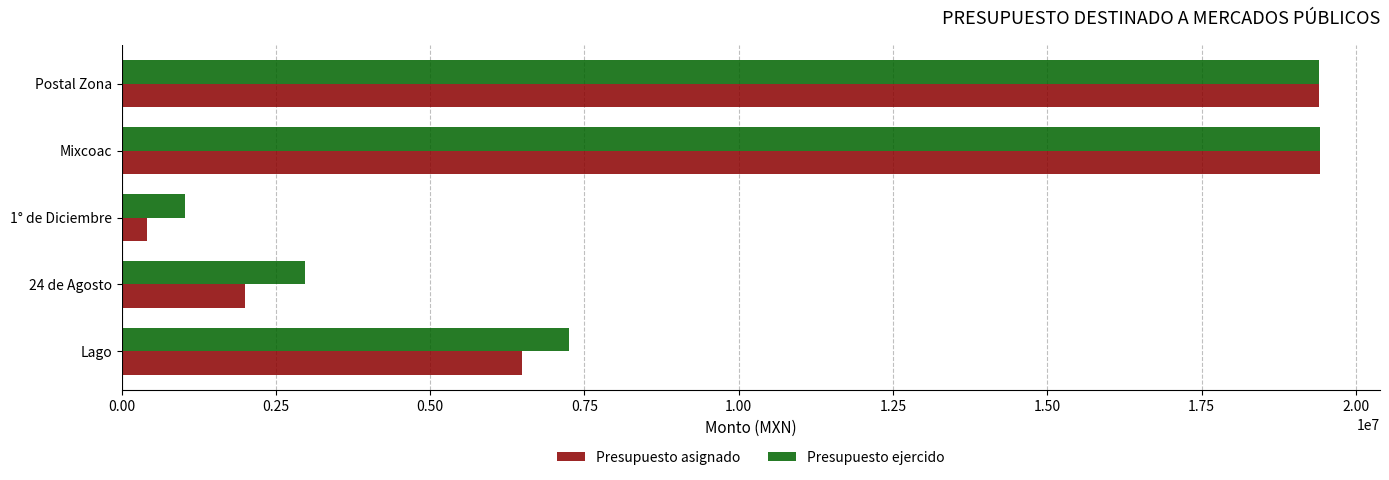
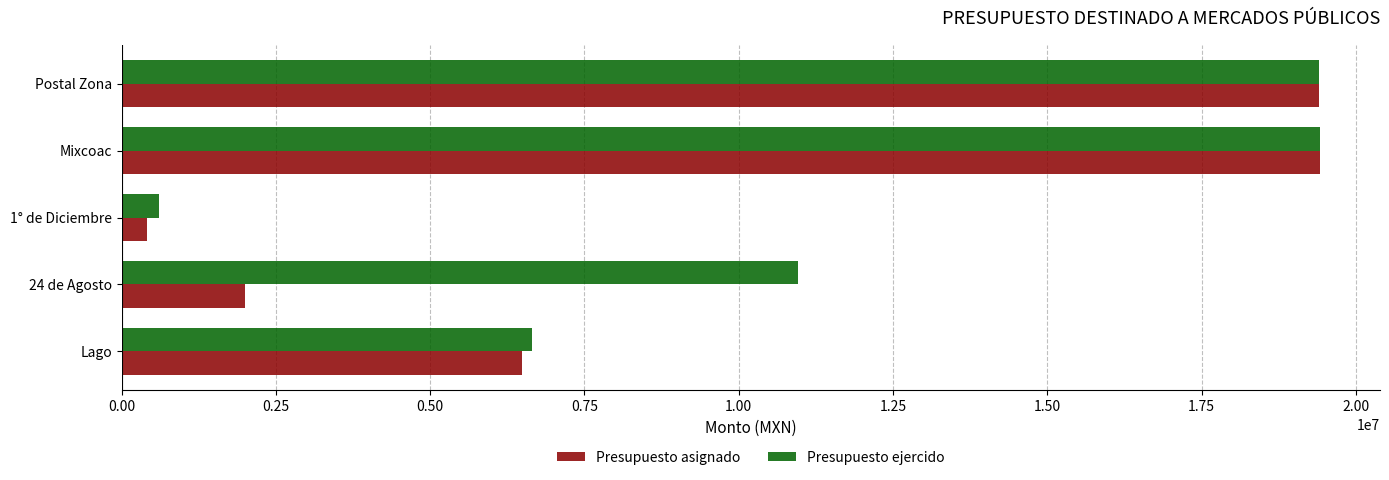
  {
    "Presupuesto asignado": {
      "Postal Zona": 19400000,
      "Mixcoac": 19400000,
      "1° de Diciembre": 400000,
      "24 de Agosto": 2000000,
      "Lago": 6500000
    },
    "Presupuesto ejercido": {
      "Postal Zona": 19400000,
      "Mixcoac": 19400000,
-     "1° de Diciembre": 1000000,
-     "24 de Agosto": 3000000,
-     "Lago": 7300000
+     "1° de Diciembre": 600000,
+     "24 de Agosto": 11000000,
+     "Lago": 6600000
    }
  }
